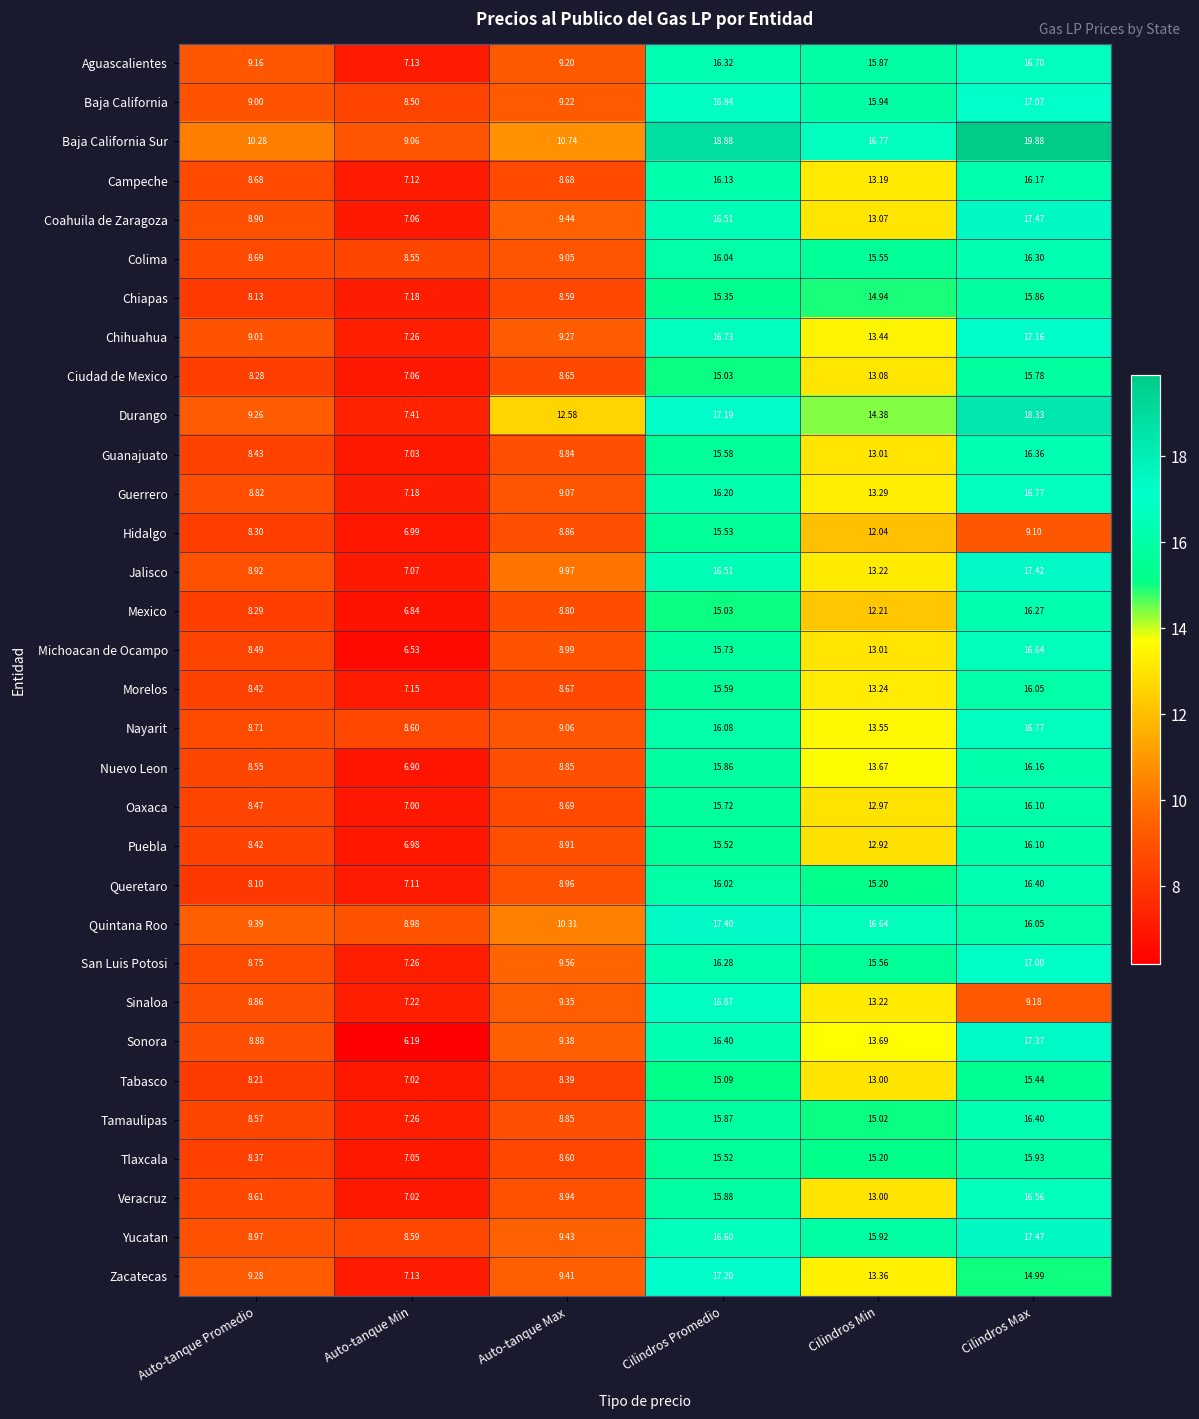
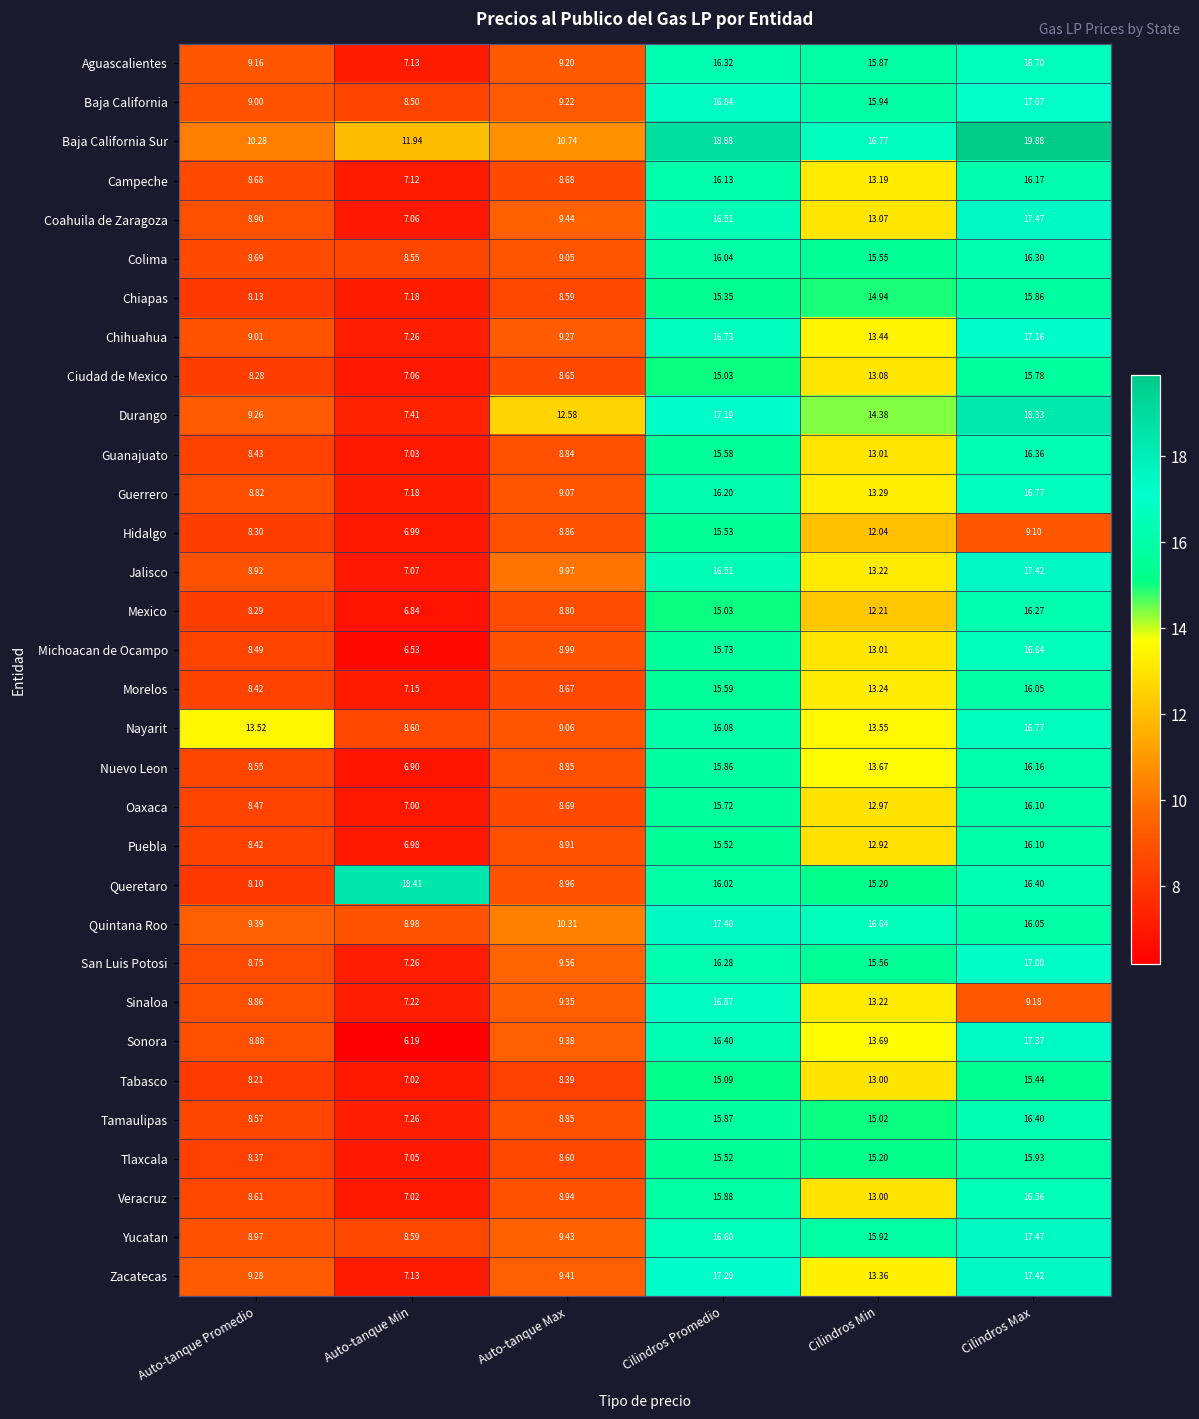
  {
    "Aguascalientes": {
      "Auto-tanque Promedio": 9.16,
      "Auto-tanque Min": 7.13,
      "Auto-tanque Max": 9.20,
      "Cilindros Promedio": 16.32,
      "Cilindros Min": 15.87,
      "Cilindros Max": 16.70
    },
    "Baja California": {
      "Auto-tanque Promedio": 9.00,
      "Auto-tanque Min": 8.50,
      "Auto-tanque Max": 9.22,
      "Cilindros Promedio": 16.84,
      "Cilindros Min": 15.94,
      "Cilindros Max": 17.07
    },
    "Baja California Sur": {
      "Auto-tanque Promedio": 10.28,
-     "Auto-tanque Min": 9.06,
+     "Auto-tanque Min": 11.94,
      "Auto-tanque Max": 10.74,
      "Cilindros Promedio": 18.88,
      "Cilindros Min": 16.77,
      "Cilindros Max": 19.88
    },
    "Campeche": {
      "Auto-tanque Promedio": 8.68,
      "Auto-tanque Min": 7.12,
      "Auto-tanque Max": 8.68,
      "Cilindros Promedio": 16.13,
      "Cilindros Min": 13.19,
      "Cilindros Max": 16.17
    },
    "Coahuila de Zaragoza": {
      "Auto-tanque Promedio": 8.90,
      "Auto-tanque Min": 7.06,
      "Auto-tanque Max": 9.44,
      "Cilindros Promedio": 16.51,
      "Cilindros Min": 13.07,
      "Cilindros Max": 17.47
    },
    "Colima": {
      "Auto-tanque Promedio": 8.69,
      "Auto-tanque Min": 8.55,
      "Auto-tanque Max": 9.05,
      "Cilindros Promedio": 16.04,
      "Cilindros Min": 15.55,
      "Cilindros Max": 16.30
    },
    "Chiapas": {
      "Auto-tanque Promedio": 8.13,
      "Auto-tanque Min": 7.18,
      "Auto-tanque Max": 8.59,
      "Cilindros Promedio": 15.35,
      "Cilindros Min": 14.94,
      "Cilindros Max": 15.86
    },
    "Chihuahua": {
      "Auto-tanque Promedio": 9.01,
      "Auto-tanque Min": 7.26,
      "Auto-tanque Max": 9.27,
      "Cilindros Promedio": 16.73,
      "Cilindros Min": 13.44,
      "Cilindros Max": 17.16
    },
    "Ciudad de Mexico": {
      "Auto-tanque Promedio": 8.28,
      "Auto-tanque Min": 7.06,
      "Auto-tanque Max": 8.65,
      "Cilindros Promedio": 15.03,
      "Cilindros Min": 13.08,
      "Cilindros Max": 15.78
    },
    "Durango": {
      "Auto-tanque Promedio": 9.26,
      "Auto-tanque Min": 7.41,
      "Auto-tanque Max": 12.58,
      "Cilindros Promedio": 17.19,
      "Cilindros Min": 14.38,
      "Cilindros Max": 18.33
    },
    "Guanajuato": {
      "Auto-tanque Promedio": 8.43,
      "Auto-tanque Min": 7.03,
      "Auto-tanque Max": 8.84,
      "Cilindros Promedio": 15.58,
      "Cilindros Min": 13.01,
      "Cilindros Max": 16.36
    },
    "Guerrero": {
      "Auto-tanque Promedio": 8.82,
      "Auto-tanque Min": 7.18,
      "Auto-tanque Max": 9.07,
      "Cilindros Promedio": 16.20,
      "Cilindros Min": 13.29,
      "Cilindros Max": 16.77
    },
    "Hidalgo": {
      "Auto-tanque Promedio": 8.30,
      "Auto-tanque Min": 6.99,
      "Auto-tanque Max": 8.86,
      "Cilindros Promedio": 15.53,
      "Cilindros Min": 12.04,
      "Cilindros Max": 9.10
    },
    "Jalisco": {
      "Auto-tanque Promedio": 8.92,
      "Auto-tanque Min": 7.07,
      "Auto-tanque Max": 9.97,
      "Cilindros Promedio": 16.51,
      "Cilindros Min": 13.22,
      "Cilindros Max": 17.42
    },
    "Mexico": {
      "Auto-tanque Promedio": 8.29,
      "Auto-tanque Min": 6.84,
      "Auto-tanque Max": 8.80,
      "Cilindros Promedio": 15.03,
      "Cilindros Min": 12.21,
      "Cilindros Max": 16.27
    },
    "Michoacan de Ocampo": {
      "Auto-tanque Promedio": 8.49,
      "Auto-tanque Min": 6.53,
      "Auto-tanque Max": 8.99,
      "Cilindros Promedio": 15.73,
      "Cilindros Min": 13.01,
      "Cilindros Max": 16.64
    },
    "Morelos": {
      "Auto-tanque Promedio": 8.42,
      "Auto-tanque Min": 7.15,
      "Auto-tanque Max": 8.67,
      "Cilindros Promedio": 15.59,
      "Cilindros Min": 13.24,
      "Cilindros Max": 16.05
    },
    "Nayarit": {
-     "Auto-tanque Promedio": 8.71,
+     "Auto-tanque Promedio": 13.52,
      "Auto-tanque Min": 8.60,
      "Auto-tanque Max": 9.06,
      "Cilindros Promedio": 16.08,
      "Cilindros Min": 13.55,
      "Cilindros Max": 16.77
    },
    "Nuevo Leon": {
      "Auto-tanque Promedio": 8.55,
      "Auto-tanque Min": 6.90,
      "Auto-tanque Max": 8.85,
      "Cilindros Promedio": 15.86,
      "Cilindros Min": 13.67,
      "Cilindros Max": 16.16
    },
    "Oaxaca": {
      "Auto-tanque Promedio": 8.47,
      "Auto-tanque Min": 7.00,
      "Auto-tanque Max": 8.69,
      "Cilindros Promedio": 15.72,
      "Cilindros Min": 12.97,
      "Cilindros Max": 16.10
    },
    "Puebla": {
      "Auto-tanque Promedio": 8.42,
      "Auto-tanque Min": 6.98,
      "Auto-tanque Max": 8.91,
      "Cilindros Promedio": 15.52,
      "Cilindros Min": 12.92,
      "Cilindros Max": 16.10
    },
    "Queretaro": {
      "Auto-tanque Promedio": 8.10,
-     "Auto-tanque Min": 7.11,
+     "Auto-tanque Min": 18.41,
      "Auto-tanque Max": 8.96,
      "Cilindros Promedio": 16.02,
      "Cilindros Min": 15.20,
      "Cilindros Max": 16.40
    },
    "Quintana Roo": {
      "Auto-tanque Promedio": 9.39,
      "Auto-tanque Min": 8.98,
      "Auto-tanque Max": 10.31,
      "Cilindros Promedio": 17.40,
      "Cilindros Min": 16.64,
      "Cilindros Max": 16.05
    },
    "San Luis Potosi": {
      "Auto-tanque Promedio": 8.75,
      "Auto-tanque Min": 7.26,
      "Auto-tanque Max": 9.56,
      "Cilindros Promedio": 16.28,
      "Cilindros Min": 15.56,
      "Cilindros Max": 17.00
    },
    "Sinaloa": {
      "Auto-tanque Promedio": 8.86,
      "Auto-tanque Min": 7.22,
      "Auto-tanque Max": 9.35,
      "Cilindros Promedio": 16.87,
      "Cilindros Min": 13.22,
      "Cilindros Max": 9.18
    },
    "Sonora": {
      "Auto-tanque Promedio": 8.88,
      "Auto-tanque Min": 6.19,
      "Auto-tanque Max": 9.38,
      "Cilindros Promedio": 16.40,
      "Cilindros Min": 13.69,
      "Cilindros Max": 17.37
    },
    "Tabasco": {
      "Auto-tanque Promedio": 8.21,
      "Auto-tanque Min": 7.02,
      "Auto-tanque Max": 8.39,
      "Cilindros Promedio": 15.09,
      "Cilindros Min": 13.00,
      "Cilindros Max": 15.44
    },
    "Tamaulipas": {
      "Auto-tanque Promedio": 8.57,
      "Auto-tanque Min": 7.26,
      "Auto-tanque Max": 8.85,
      "Cilindros Promedio": 15.87,
      "Cilindros Min": 15.02,
      "Cilindros Max": 16.40
    },
    "Tlaxcala": {
      "Auto-tanque Promedio": 8.37,
      "Auto-tanque Min": 7.05,
      "Auto-tanque Max": 8.60,
      "Cilindros Promedio": 15.52,
      "Cilindros Min": 15.20,
      "Cilindros Max": 15.93
    },
    "Veracruz": {
      "Auto-tanque Promedio": 8.61,
      "Auto-tanque Min": 7.02,
      "Auto-tanque Max": 8.94,
      "Cilindros Promedio": 15.88,
      "Cilindros Min": 13.00,
      "Cilindros Max": 16.56
    },
    "Yucatan": {
      "Auto-tanque Promedio": 8.97,
      "Auto-tanque Min": 8.59,
      "Auto-tanque Max": 9.43,
      "Cilindros Promedio": 16.60,
      "Cilindros Min": 15.92,
      "Cilindros Max": 17.47
    },
    "Zacatecas": {
      "Auto-tanque Promedio": 9.28,
      "Auto-tanque Min": 7.13,
      "Auto-tanque Max": 9.41,
      "Cilindros Promedio": 17.20,
      "Cilindros Min": 13.36,
-     "Cilindros Max": 14.99
+     "Cilindros Max": 17.42
    }
  }
